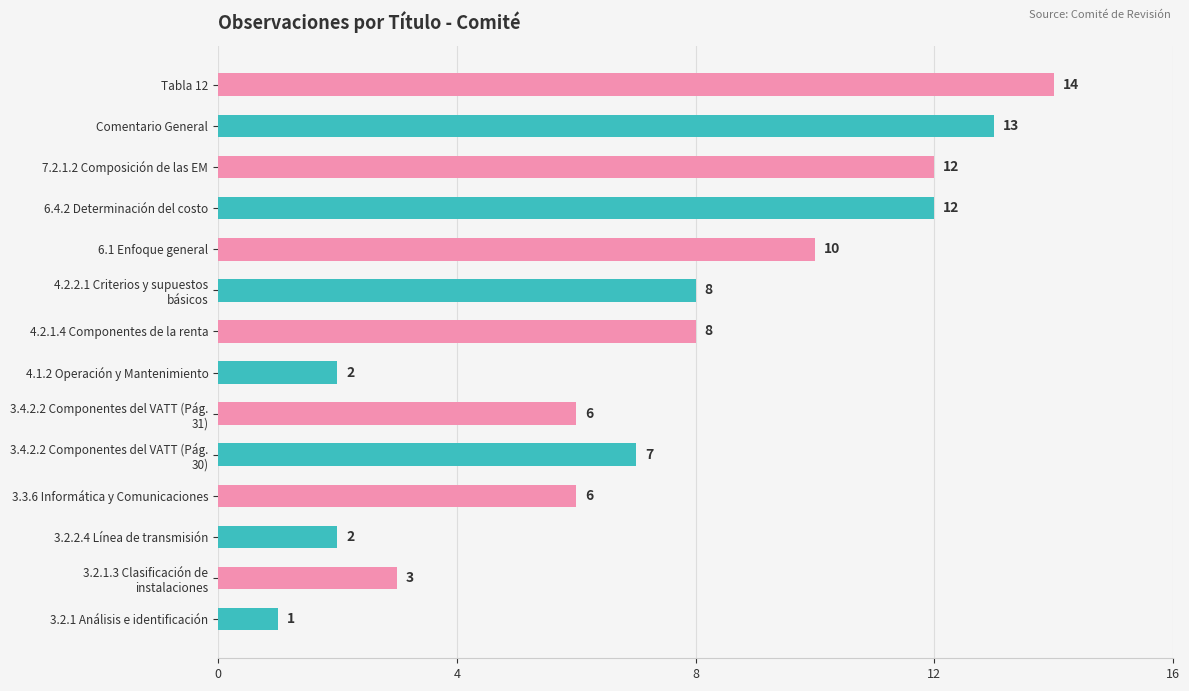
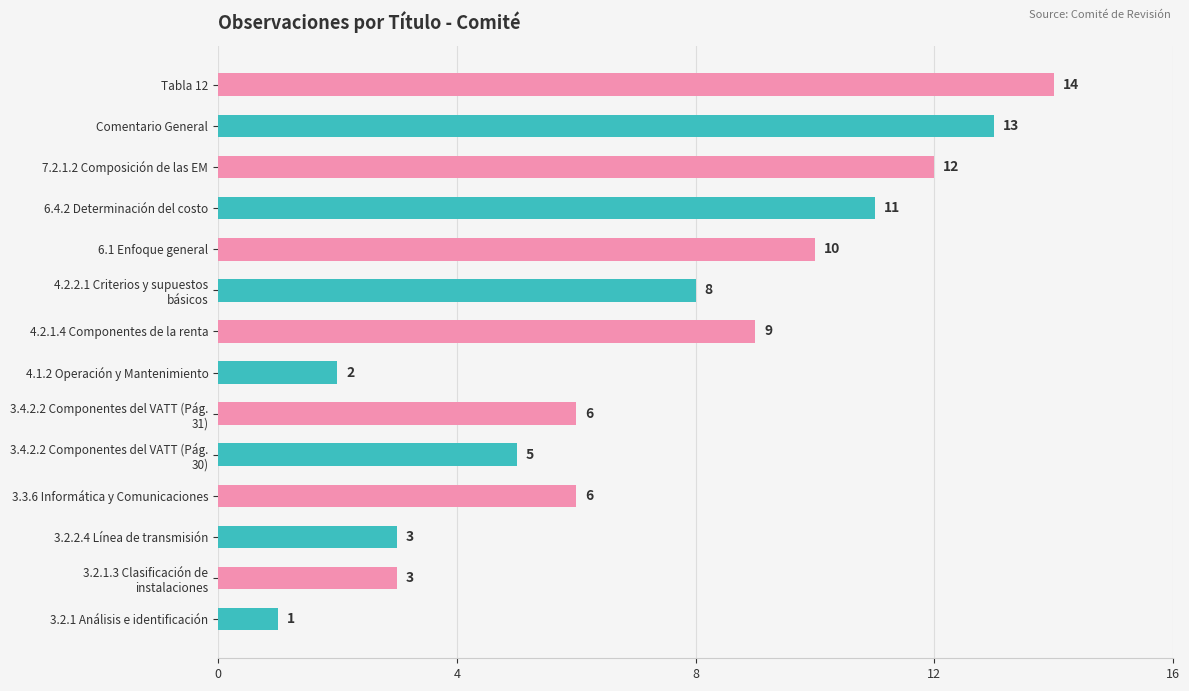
  {
    "Tabla 12": 14,
    "Comentario General": 13,
    "7.2.1.2 Composición de las EM": 12,
-   "6.4.2 Determinación del costo": 12,
+   "6.4.2 Determinación del costo": 11,
    "6.1 Enfoque general": 10,
    "4.2.2.1 Criterios y supuestos básicos": 8,
-   "4.2.1.4 Componentes de la renta": 8,
+   "4.2.1.4 Componentes de la renta": 9,
    "4.1.2 Operación y Mantenimiento": 2,
    "3.4.2.2 Componentes del VATT (Pág. 31)": 6,
-   "3.4.2.2 Componentes del VATT (Pág. 30)": 7,
+   "3.4.2.2 Componentes del VATT (Pág. 30)": 5,
    "3.3.6 Informática y Comunicaciones": 6,
-   "3.2.2.4 Línea de transmisión": 2,
+   "3.2.2.4 Línea de transmisión": 3,
    "3.2.1.3 Clasificación de instalaciones": 3,
    "3.2.1 Análisis e identificación": 1
  }
